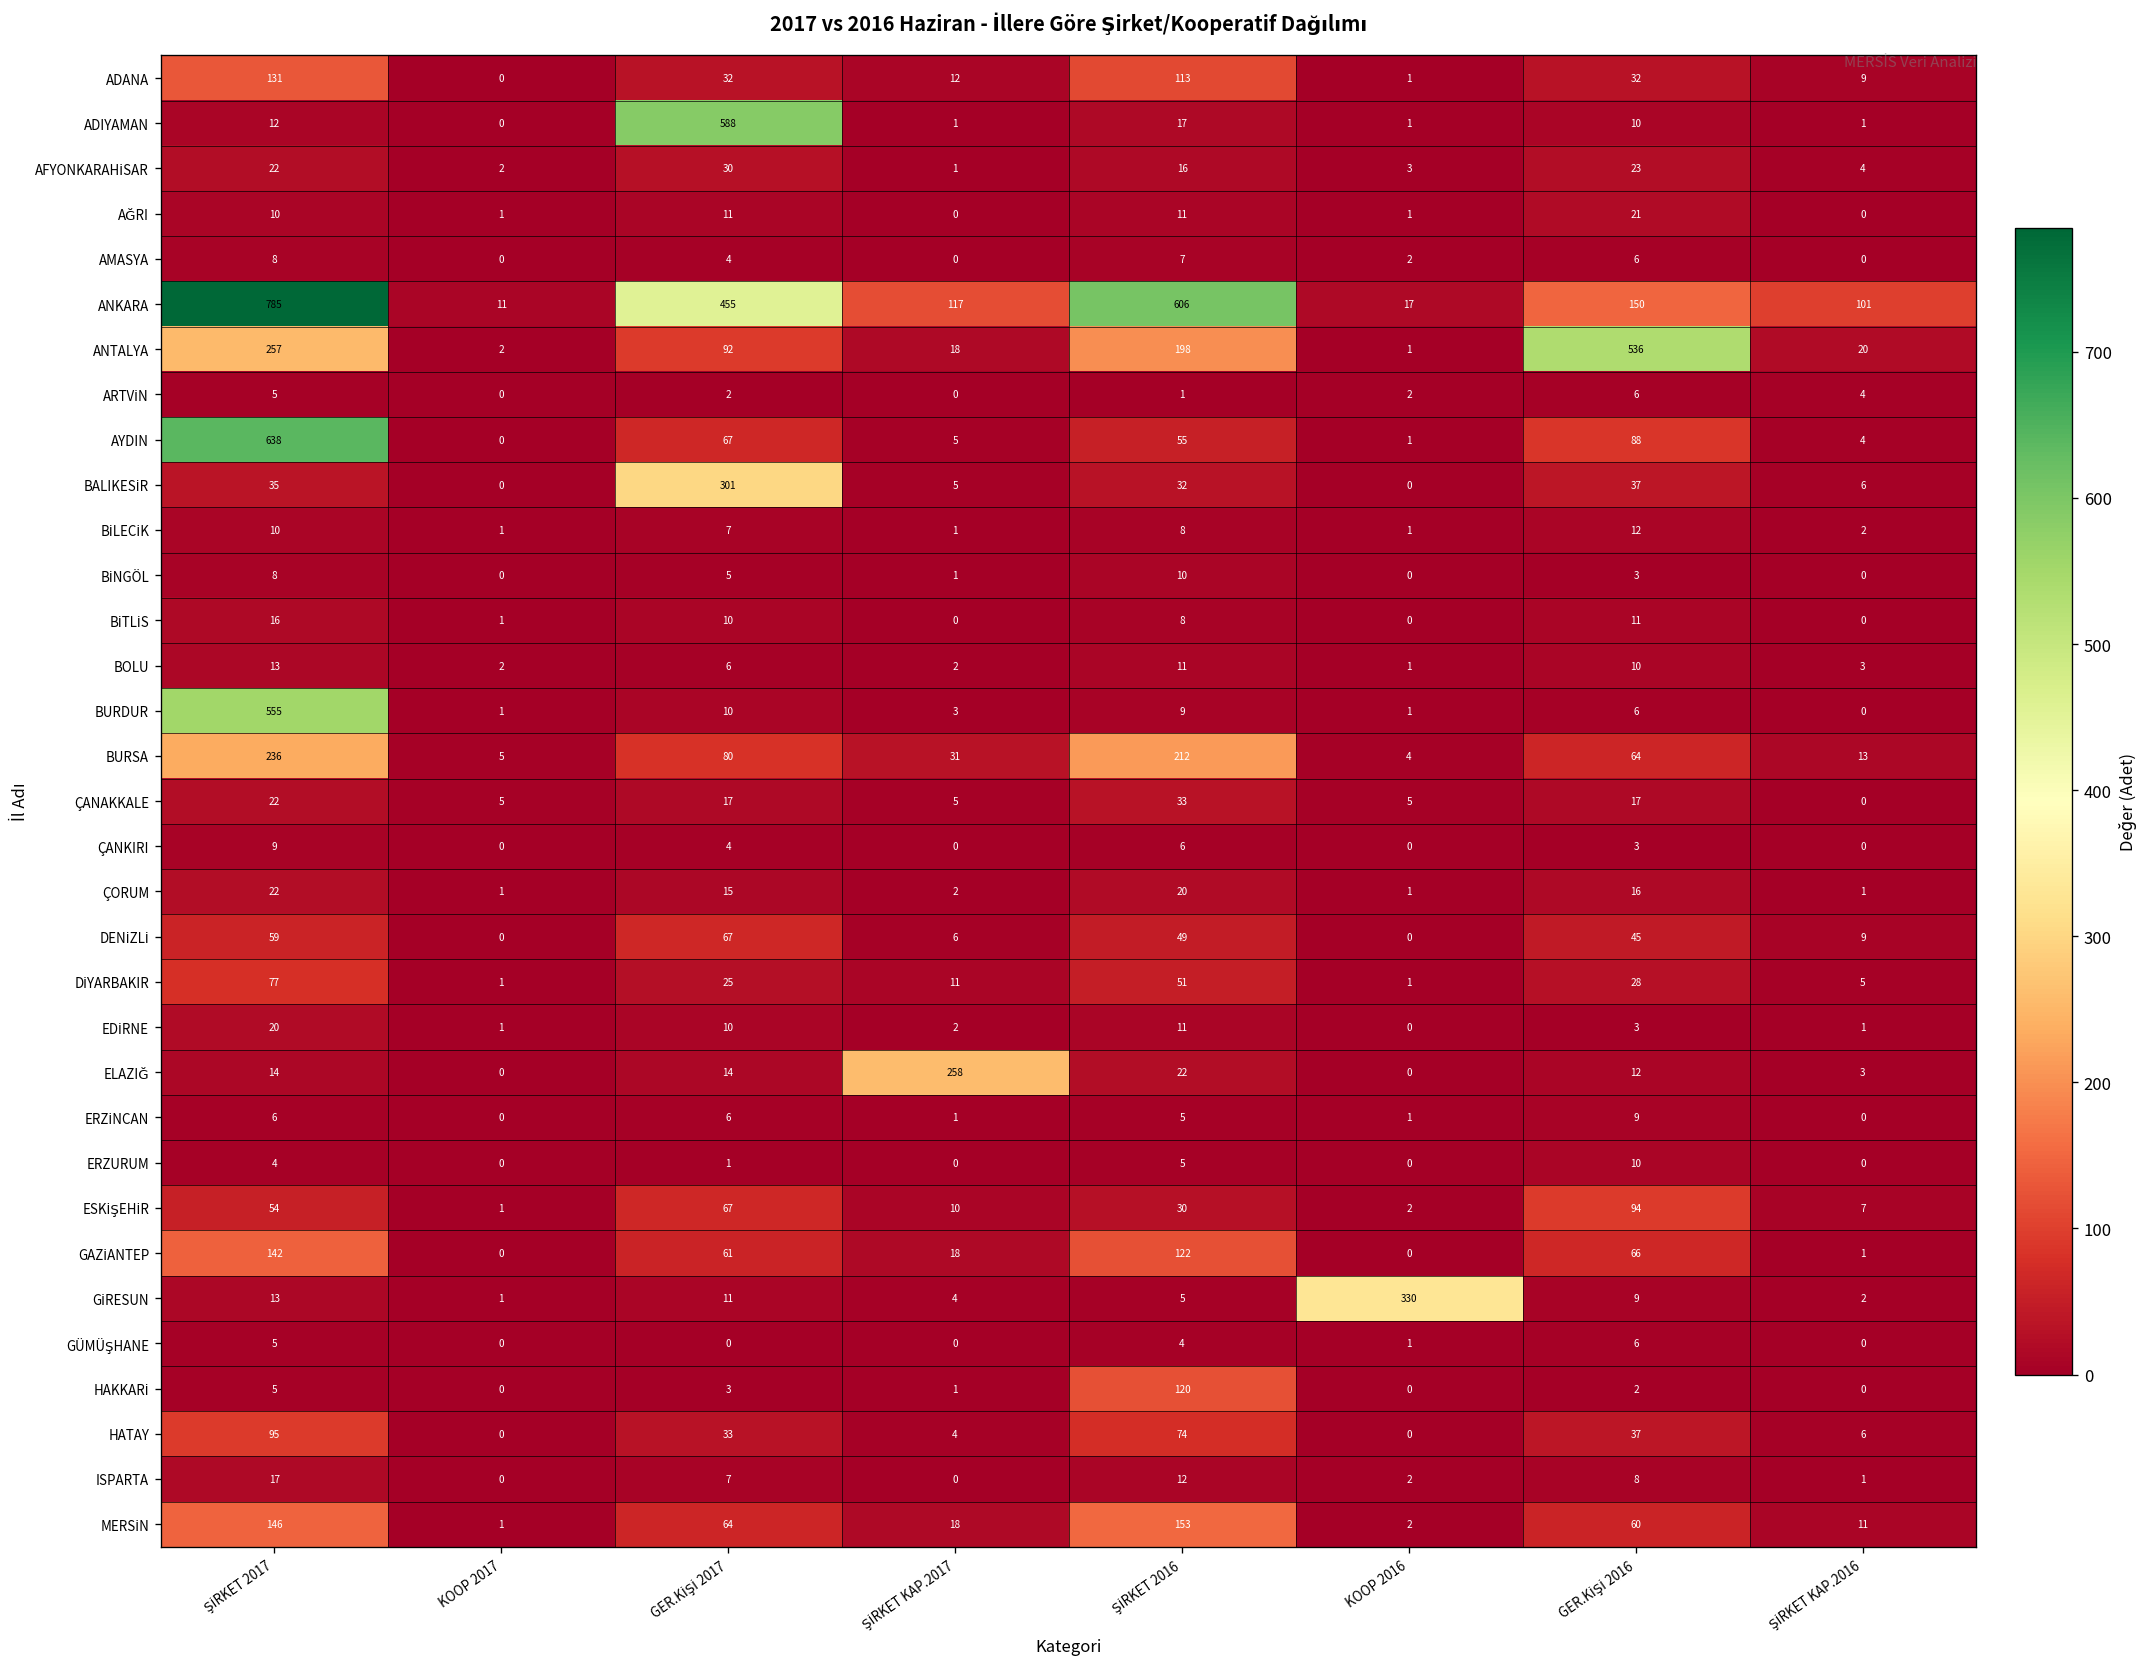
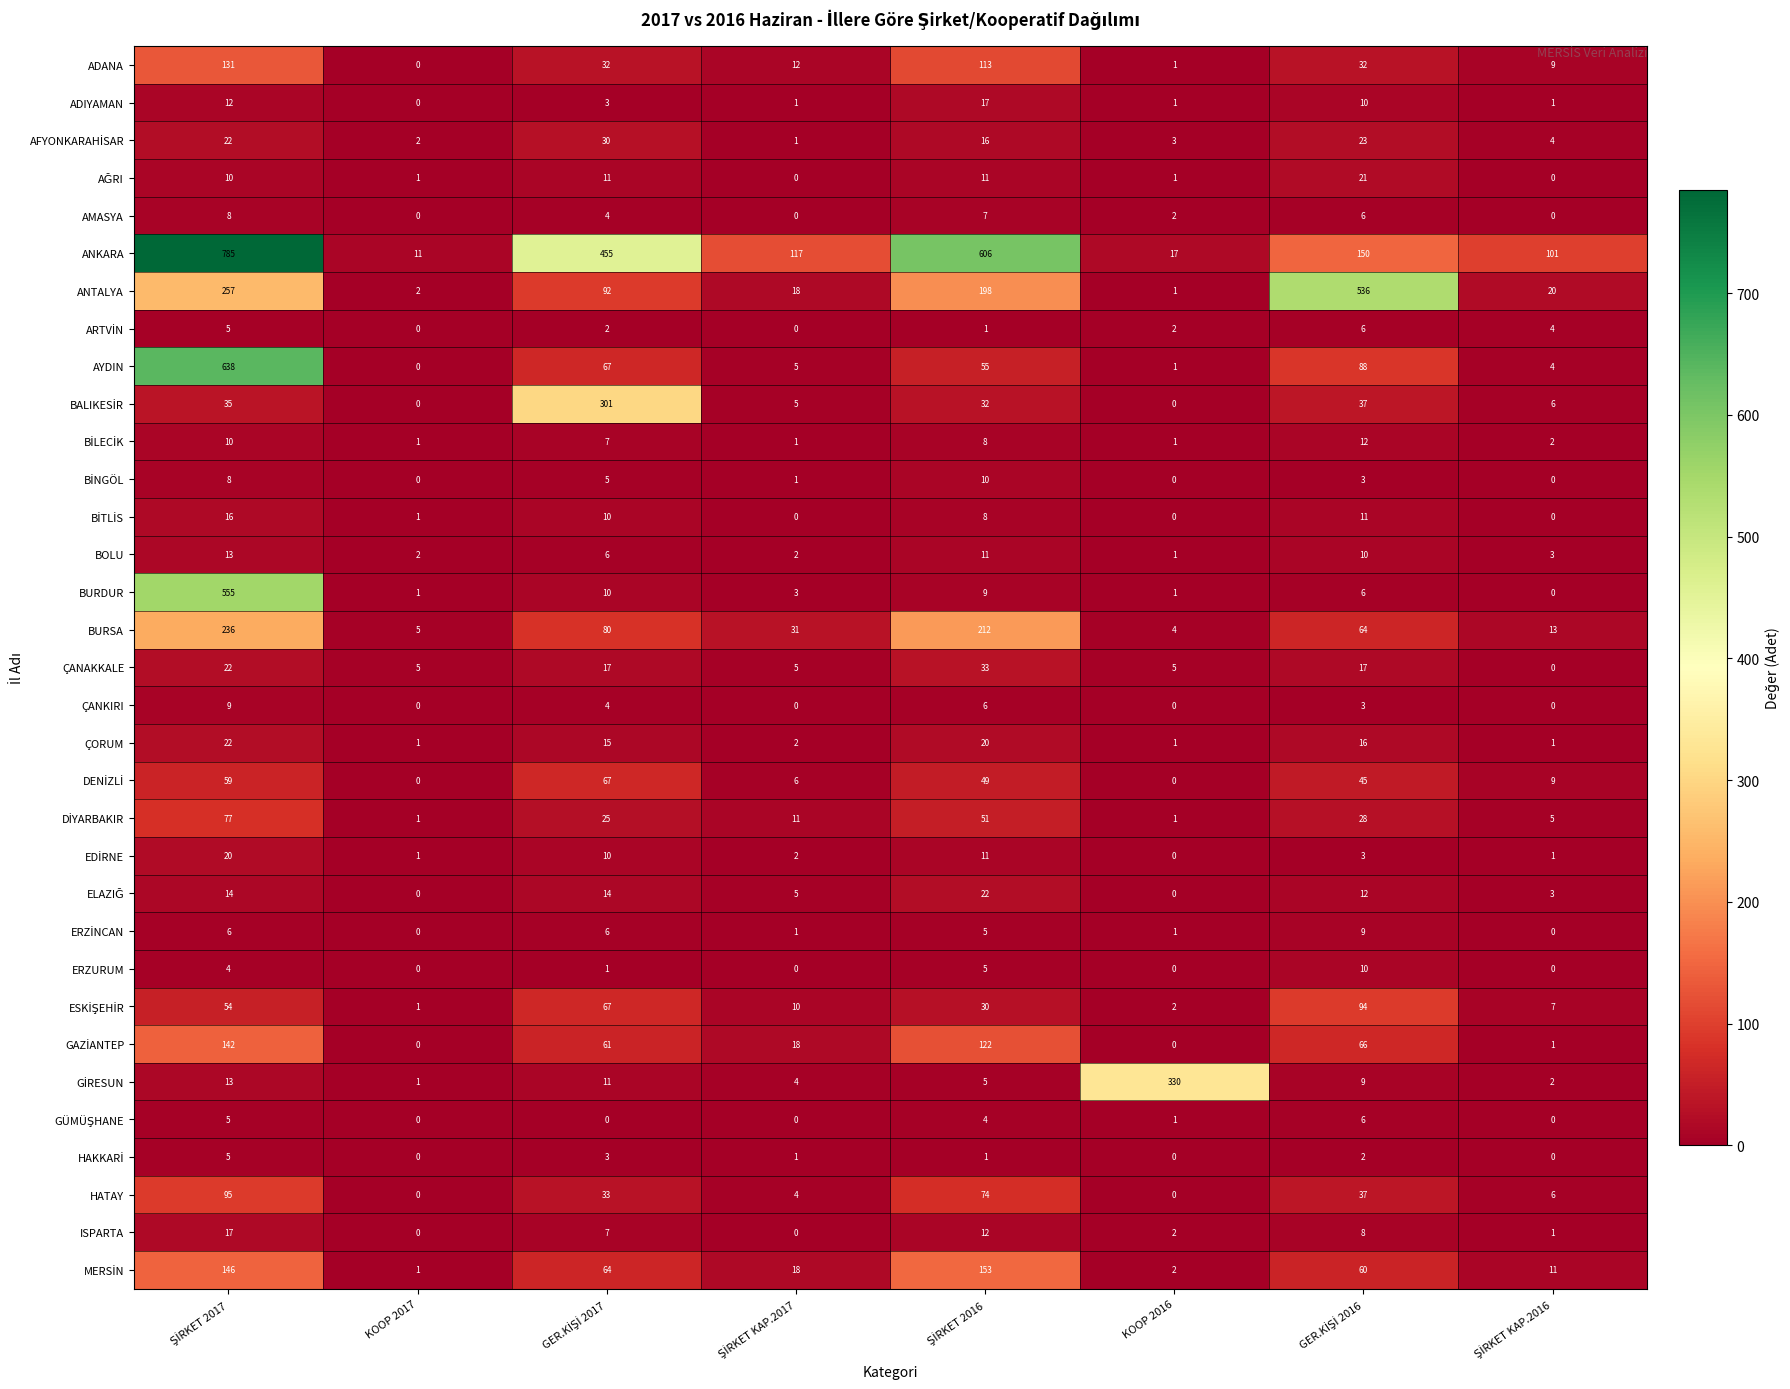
  {
    "ADIYAMAN": {
      "ŞİRKET 2017": 12,
      "KOOP 2017": 0,
-     "GER.KİŞİ 2017": 588,
+     "GER.KİŞİ 2017": 3,
      "ŞİRKET KAP.2017": 1,
      "ŞİRKET 2016": 17,
      "KOOP 2016": 1,
      "GER.KİŞİ 2016": 10,
      "ŞİRKET KAP.2016": 1
    },
    "ELAZIĞ": {
      "ŞİRKET 2017": 14,
      "KOOP 2017": 0,
      "GER.KİŞİ 2017": 14,
-     "ŞİRKET KAP.2017": 258,
+     "ŞİRKET KAP.2017": 5,
      "ŞİRKET 2016": 22,
      "KOOP 2016": 0,
      "GER.KİŞİ 2016": 12,
      "ŞİRKET KAP.2016": 3
    },
    "HAKKARİ": {
      "ŞİRKET 2017": 5,
      "KOOP 2017": 0,
      "GER.KİŞİ 2017": 3,
      "ŞİRKET KAP.2017": 1,
-     "ŞİRKET 2016": 120,
+     "ŞİRKET 2016": 1,
      "KOOP 2016": 0,
      "GER.KİŞİ 2016": 2,
      "ŞİRKET KAP.2016": 0
    }
  }
